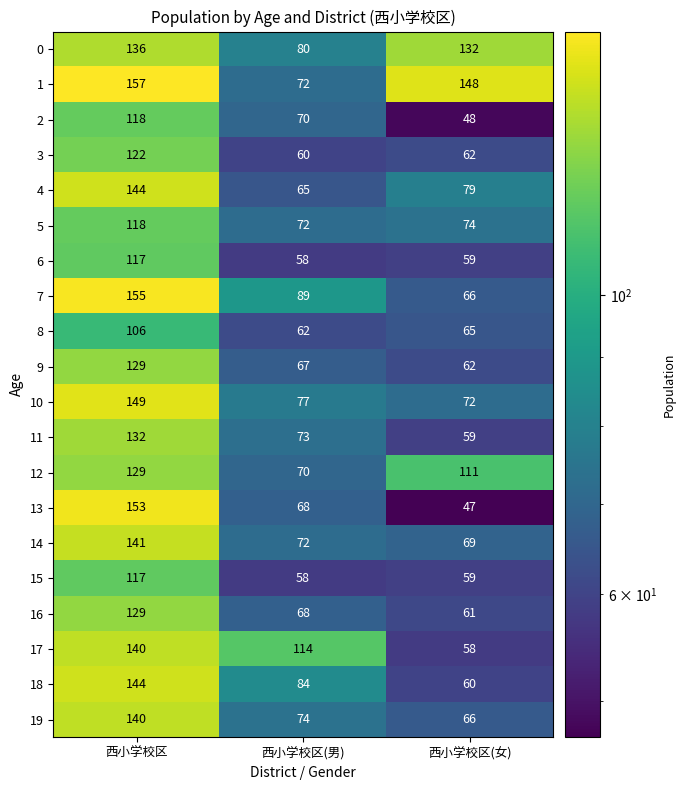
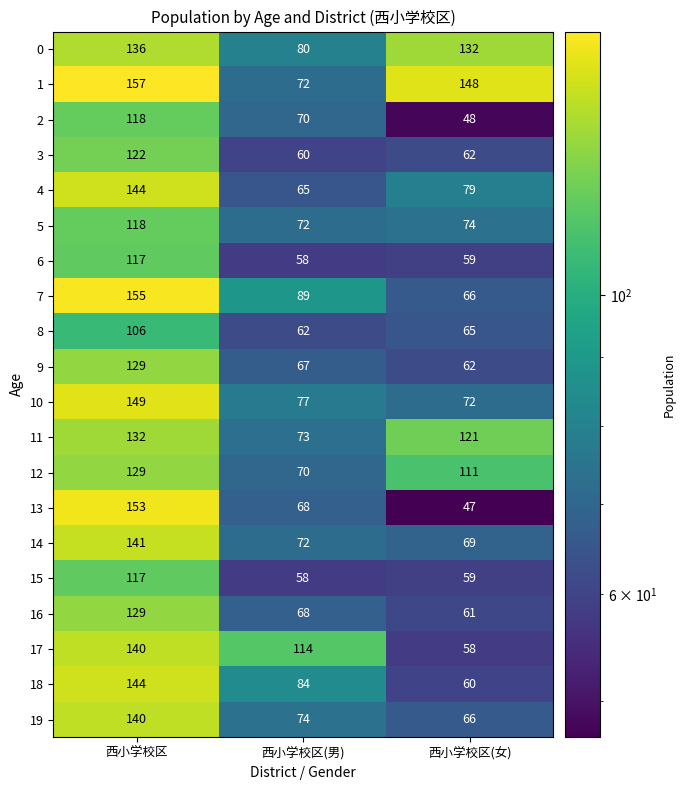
  {
    "0": {
      "西小学校区": 136,
      "西小学校区(男)": 80,
      "西小学校区(女)": 132
    },
    "1": {
      "西小学校区": 157,
      "西小学校区(男)": 72,
      "西小学校区(女)": 148
    },
    "2": {
      "西小学校区": 118,
      "西小学校区(男)": 70,
      "西小学校区(女)": 48
    },
    "3": {
      "西小学校区": 122,
      "西小学校区(男)": 60,
      "西小学校区(女)": 62
    },
    "4": {
      "西小学校区": 144,
      "西小学校区(男)": 65,
      "西小学校区(女)": 79
    },
    "5": {
      "西小学校区": 118,
      "西小学校区(男)": 72,
      "西小学校区(女)": 74
    },
    "6": {
      "西小学校区": 117,
      "西小学校区(男)": 58,
      "西小学校区(女)": 59
    },
    "7": {
      "西小学校区": 155,
      "西小学校区(男)": 89,
      "西小学校区(女)": 66
    },
    "8": {
      "西小学校区": 106,
      "西小学校区(男)": 62,
      "西小学校区(女)": 65
    },
    "9": {
      "西小学校区": 129,
      "西小学校区(男)": 67,
      "西小学校区(女)": 62
    },
    "10": {
      "西小学校区": 149,
      "西小学校区(男)": 77,
      "西小学校区(女)": 72
    },
    "11": {
      "西小学校区": 132,
      "西小学校区(男)": 73,
-     "西小学校区(女)": 59
+     "西小学校区(女)": 121
    },
    "12": {
      "西小学校区": 129,
      "西小学校区(男)": 70,
      "西小学校区(女)": 111
    },
    "13": {
      "西小学校区": 153,
      "西小学校区(男)": 68,
      "西小学校区(女)": 47
    },
    "14": {
      "西小学校区": 141,
      "西小学校区(男)": 72,
      "西小学校区(女)": 69
    },
    "15": {
      "西小学校区": 117,
      "西小学校区(男)": 58,
      "西小学校区(女)": 59
    },
    "16": {
      "西小学校区": 129,
      "西小学校区(男)": 68,
      "西小学校区(女)": 61
    },
    "17": {
      "西小学校区": 140,
      "西小学校区(男)": 114,
      "西小学校区(女)": 58
    },
    "18": {
      "西小学校区": 144,
      "西小学校区(男)": 84,
      "西小学校区(女)": 60
    },
    "19": {
      "西小学校区": 140,
      "西小学校区(男)": 74,
      "西小学校区(女)": 66
    }
  }
